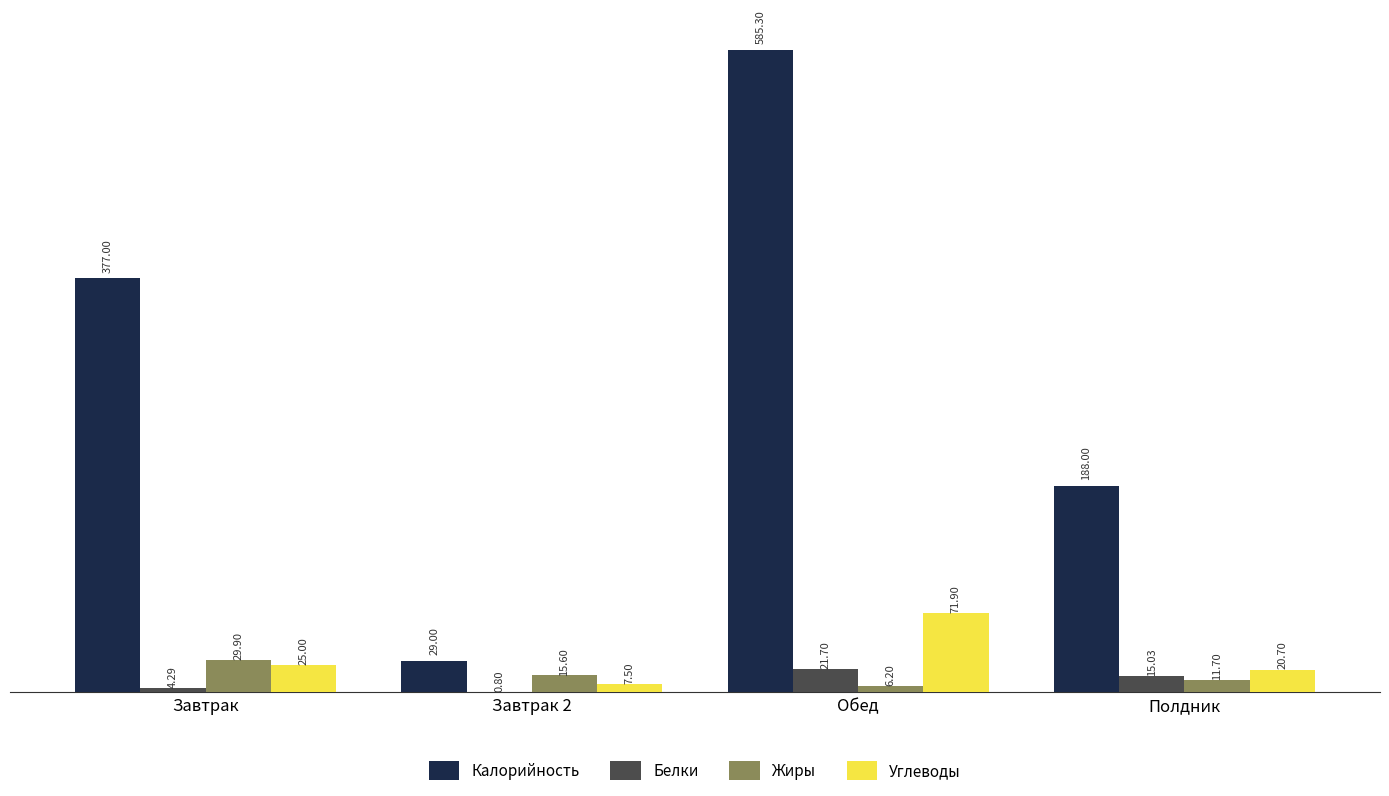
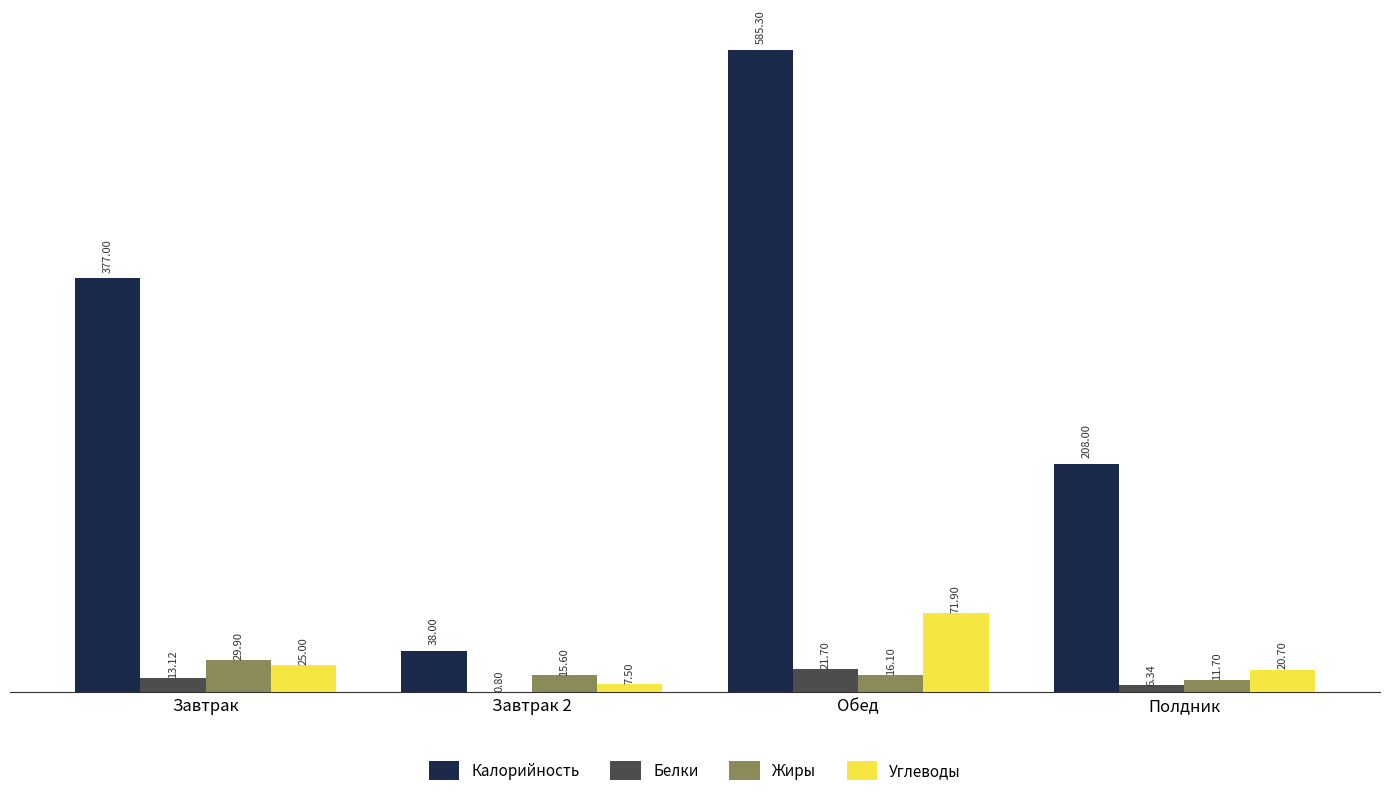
  {
    "Калорийность": {
      "Завтрак": 377.00,
-     "Завтрак 2": 29.00,
+     "Завтрак 2": 38.00,
      "Обед": 585.30,
-     "Полдник": 188.00
+     "Полдник": 208.00
    },
    "Белки": {
-     "Завтрак": 4.29,
+     "Завтрак": 13.12,
      "Завтрак 2": 0.80,
      "Обед": 21.70,
-     "Полдник": 15.03
+     "Полдник": 6.34
    },
    "Жиры": {
      "Завтрак": 29.90,
      "Завтрак 2": 15.60,
-     "Обед": 6.20,
+     "Обед": 16.10,
      "Полдник": 11.70
    },
    "Углеводы": {
      "Завтрак": 25.00,
      "Завтрак 2": 7.50,
      "Обед": 71.90,
      "Полдник": 20.70
    }
  }
